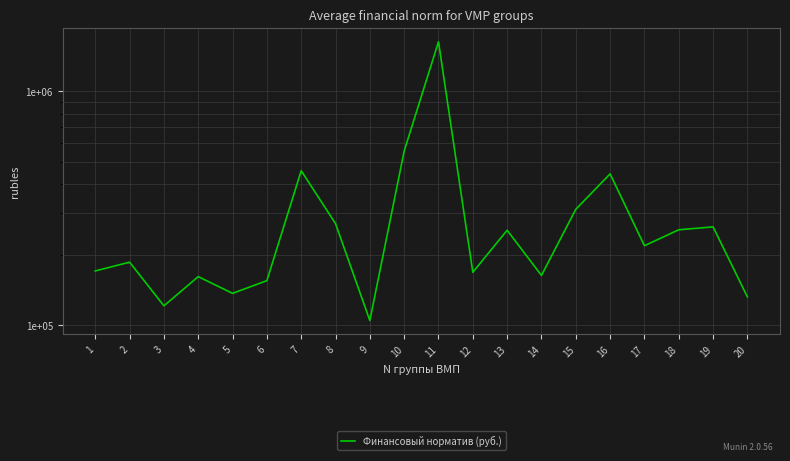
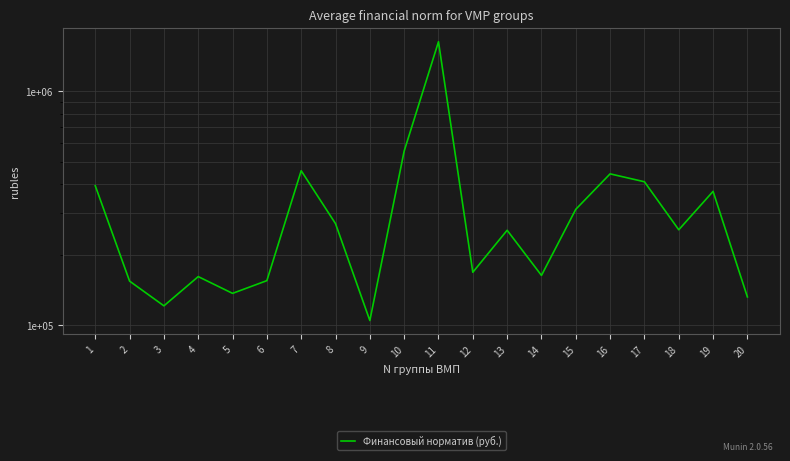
  {
-   "1": 170000,
-   "2": 190000,
+   "1": 390000,
+   "2": 150000,
    "3": 120000,
    "4": 160000,
    "5": 140000,
    "6": 150000,
    "7": 460000,
    "8": 270000,
    "9": 100000,
    "10": 550000,
    "11": 1600000,
    "12": 170000,
    "13": 250000,
    "14": 160000,
    "15": 310000,
    "16": 440000,
-   "17": 220000,
+   "17": 410000,
    "18": 260000,
-   "19": 260000,
+   "19": 370000,
    "20": 130000
  }
